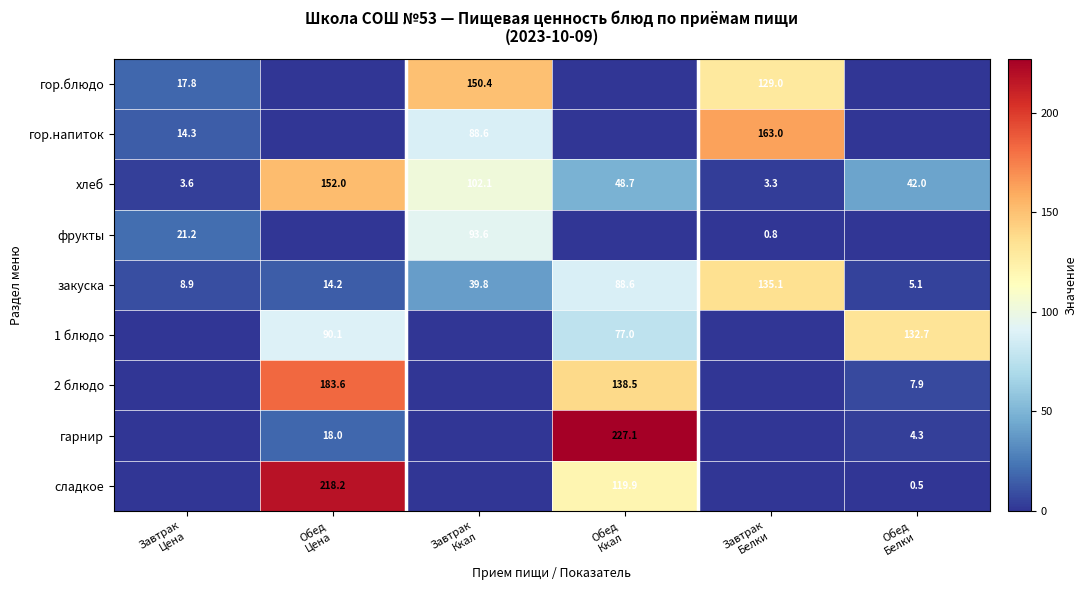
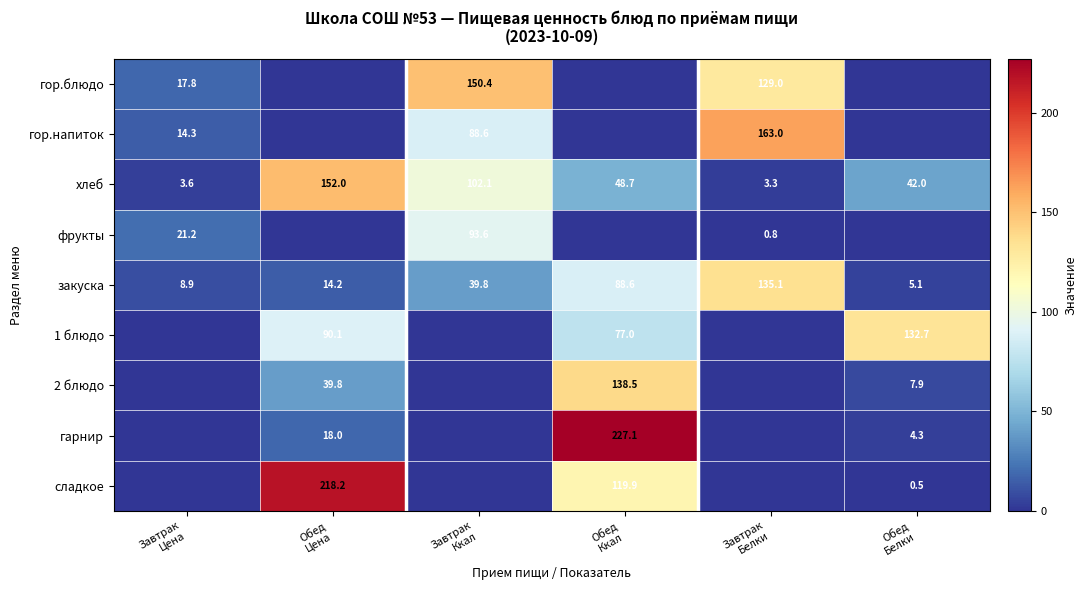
  {
    "гор.блюдо": {
      "Завтрак Цена": 17.8,
      "Завтрак Ккал": 150.4,
      "Завтрак Белки": 129.0
    },
    "гор.напиток": {
      "Завтрак Цена": 14.3,
      "Завтрак Белки": 163.0
    },
    "хлеб": {
      "Завтрак Цена": 3.6,
      "Обед Цена": 152.0,
      "Обед Ккал": 48.7,
      "Завтрак Белки": 3.3,
      "Обед Белки": 42.0
    },
    "фрукты": {
      "Завтрак Цена": 21.2,
      "Завтрак Белки": 0.8
    },
    "закуска": {
      "Завтрак Цена": 8.9,
      "Обед Цена": 14.2,
      "Завтрак Ккал": 39.8,
      "Завтрак Белки": 135.1,
      "Обед Белки": 5.1
    },
    "1 блюдо": {
      "Обед Ккал": 77.0,
      "Обед Белки": 132.7
    },
    "2 блюдо": {
-     "Обед Цена": 183.6,
+     "Обед Цена": 39.8,
      "Обед Ккал": 138.5,
      "Обед Белки": 7.9
    },
    "гарнир": {
      "Обед Цена": 18.0,
      "Обед Ккал": 227.1,
      "Обед Белки": 4.3
    },
    "сладкое": {
      "Обед Цена": 218.2,
      "Обед Ккал": 119.9,
      "Обед Белки": 0.5
    }
  }
